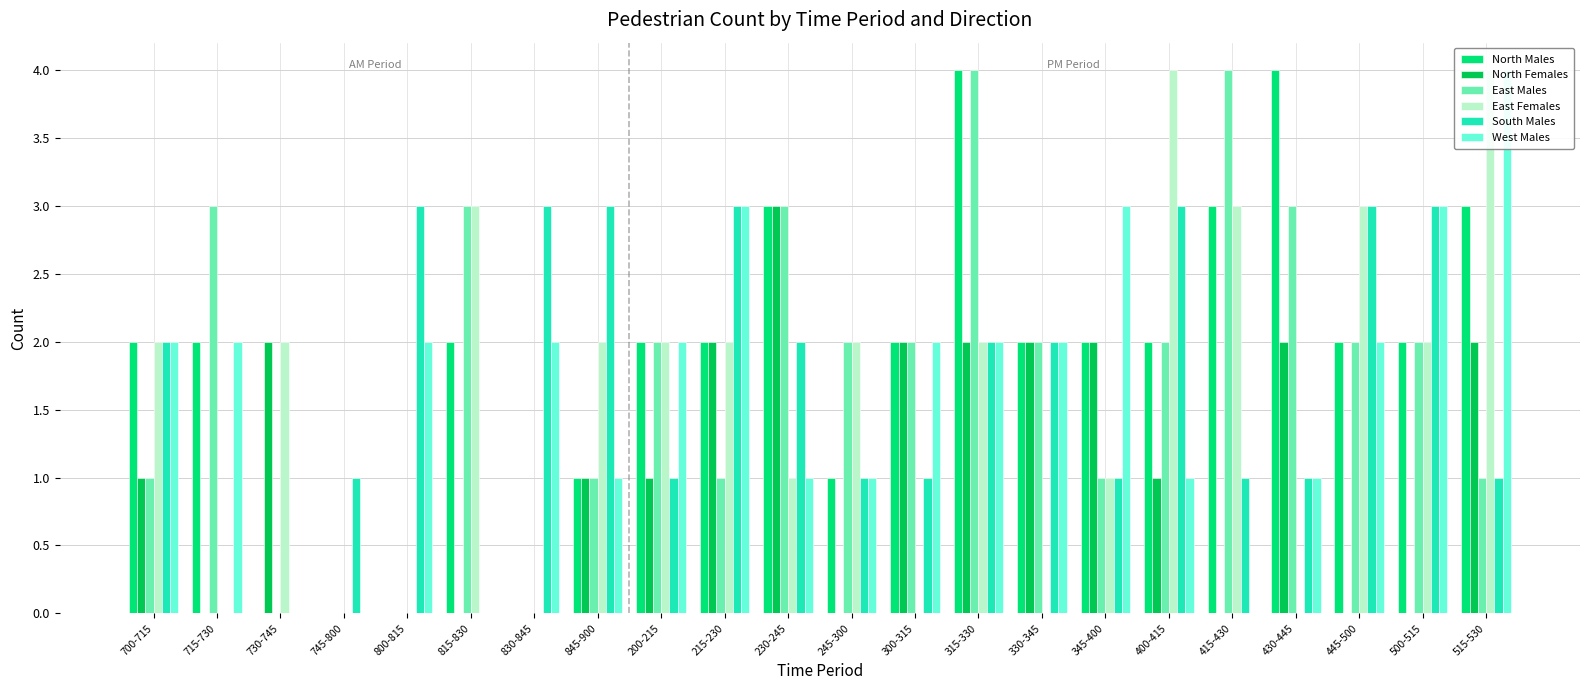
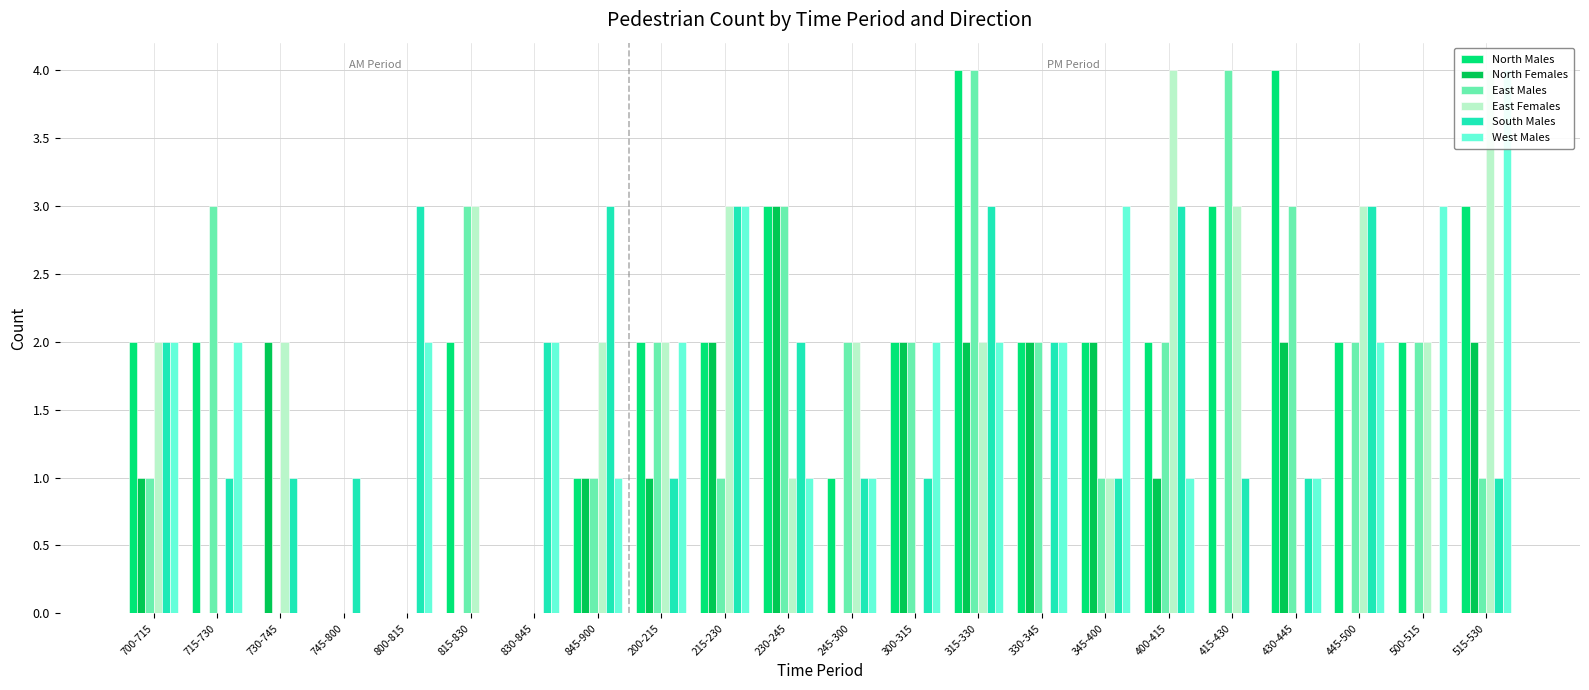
  {
    "East Females": {
      "700-715": 2,
      "715-730": 0,
      "730-745": 2,
      "745-800": 0,
      "800-815": 0,
      "815-830": 3,
      "830-845": 0,
      "845-900": 2,
      "200-215": 2,
-     "215-230": 2,
+     "215-230": 3,
      "230-245": 1,
      "245-300": 2,
      "300-315": 0,
      "315-330": 2,
      "330-345": 0,
      "345-400": 1,
      "400-415": 4,
      "415-430": 3,
      "430-445": 0,
      "445-500": 3,
      "500-515": 2
    },
    "South Males": {
      "700-715": 2,
-     "715-730": 0,
-     "730-745": 0,
+     "715-730": 1,
+     "730-745": 1,
      "745-800": 1,
      "800-815": 3,
      "815-830": 0,
-     "830-845": 3,
+     "830-845": 2,
      "845-900": 3,
      "200-215": 1,
      "215-230": 3,
      "230-245": 2,
      "245-300": 1,
      "300-315": 1,
-     "315-330": 2,
+     "315-330": 3,
      "330-345": 2,
      "345-400": 1,
      "400-415": 3,
      "415-430": 1,
      "430-445": 1,
      "445-500": 3,
-     "500-515": 3,
+     "500-515": 0,
      "515-530": 1
    }
  }
